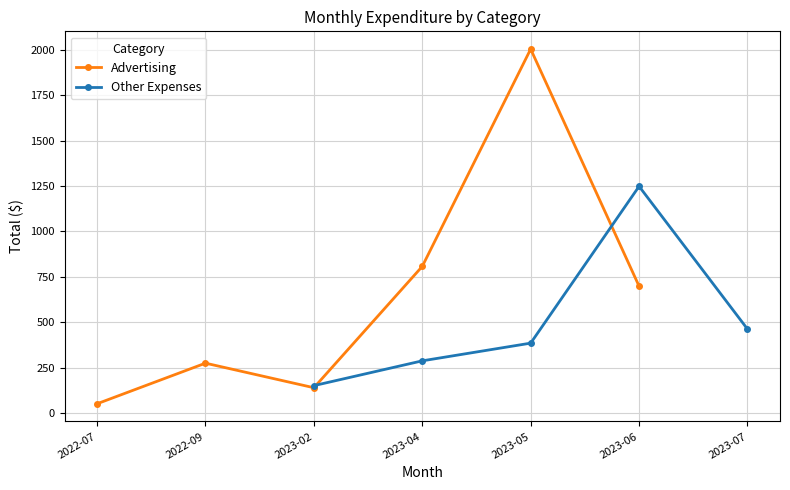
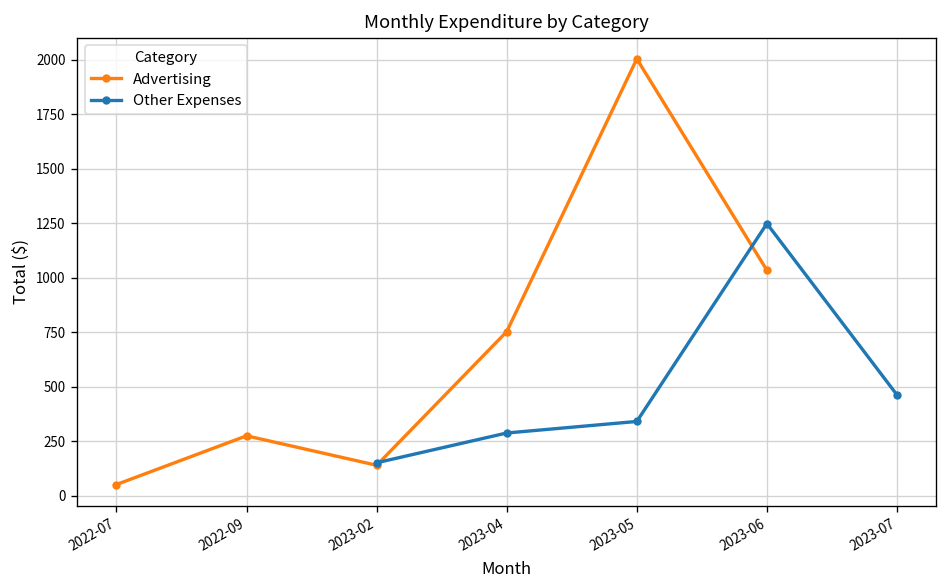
  {
    "Advertising": {
      "2022-07": 50,
      "2022-09": 280,
-     "2023-04": 810,
+     "2023-04": 750,
      "2023-05": 2000,
-     "2023-06": 700
+     "2023-06": 1030
    },
    "Other Expenses": {
      "2023-04": 290,
-     "2023-05": 390,
+     "2023-05": 340,
      "2023-06": 1250,
      "2023-07": 460
    }
  }
